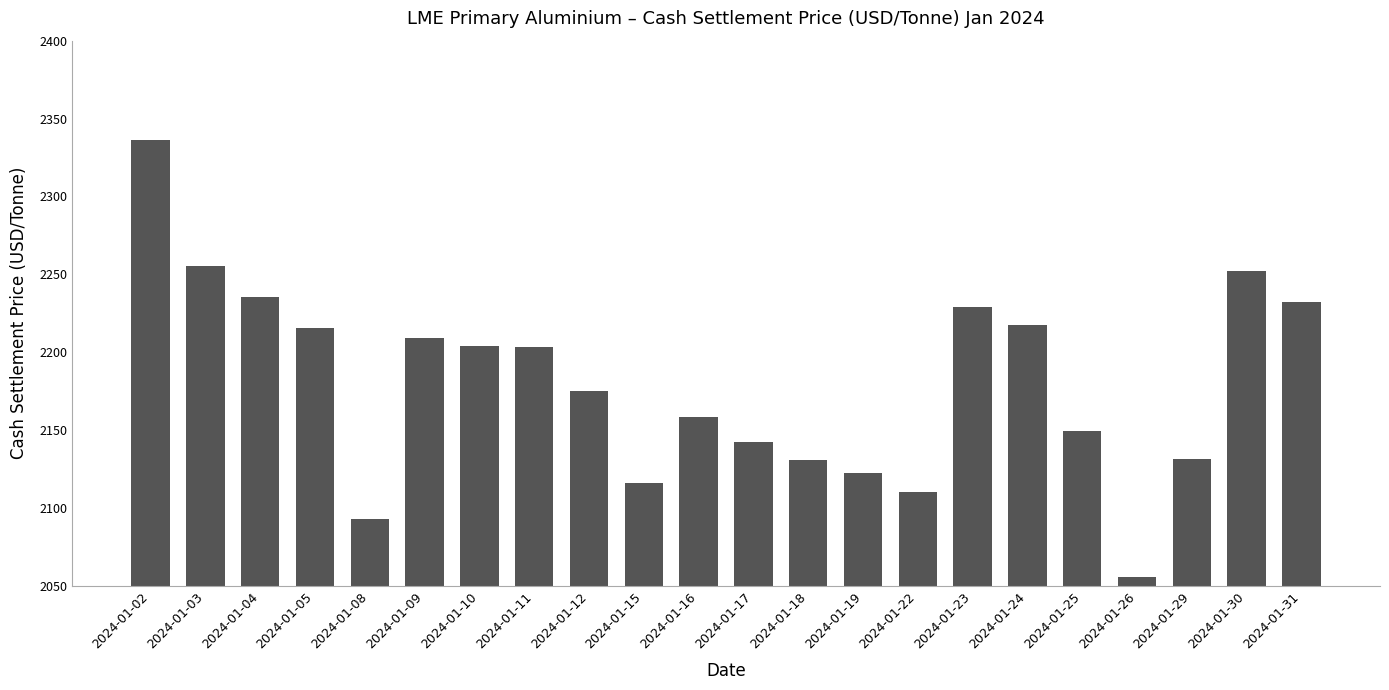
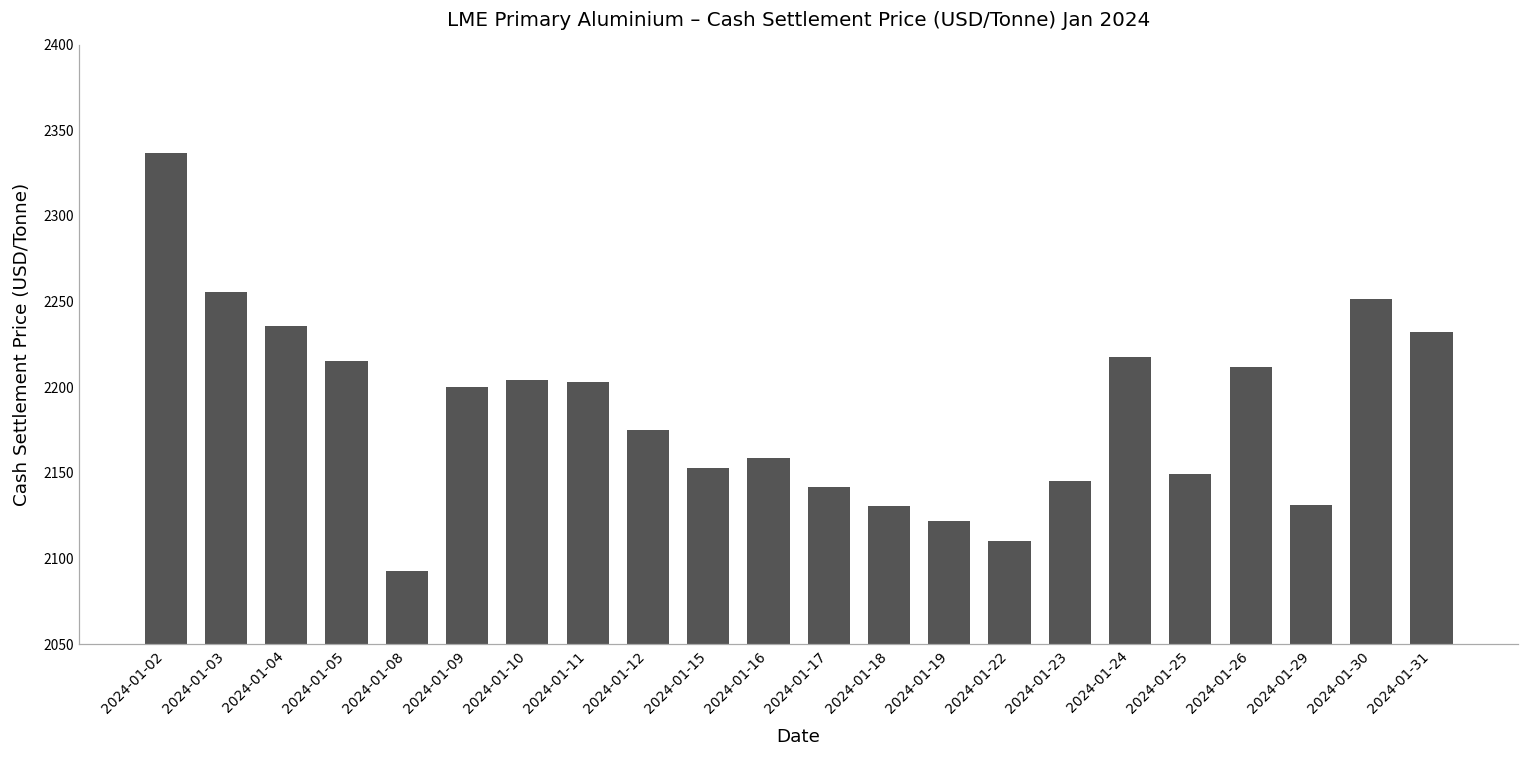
  {
    "2024-01-02": 2337,
    "2024-01-03": 2256,
    "2024-01-04": 2236,
    "2024-01-05": 2216,
    "2024-01-08": 2093,
-   "2024-01-09": 2209,
+   "2024-01-09": 2200,
    "2024-01-10": 2204,
    "2024-01-11": 2203,
    "2024-01-12": 2175,
-   "2024-01-15": 2116,
+   "2024-01-15": 2153,
    "2024-01-16": 2159,
    "2024-01-17": 2142,
    "2024-01-18": 2131,
    "2024-01-19": 2122,
    "2024-01-22": 2110,
-   "2024-01-23": 2229,
+   "2024-01-23": 2145,
    "2024-01-24": 2217,
    "2024-01-25": 2150,
-   "2024-01-26": 2056,
+   "2024-01-26": 2212,
    "2024-01-29": 2131,
    "2024-01-30": 2252,
    "2024-01-31": 2232
  }
